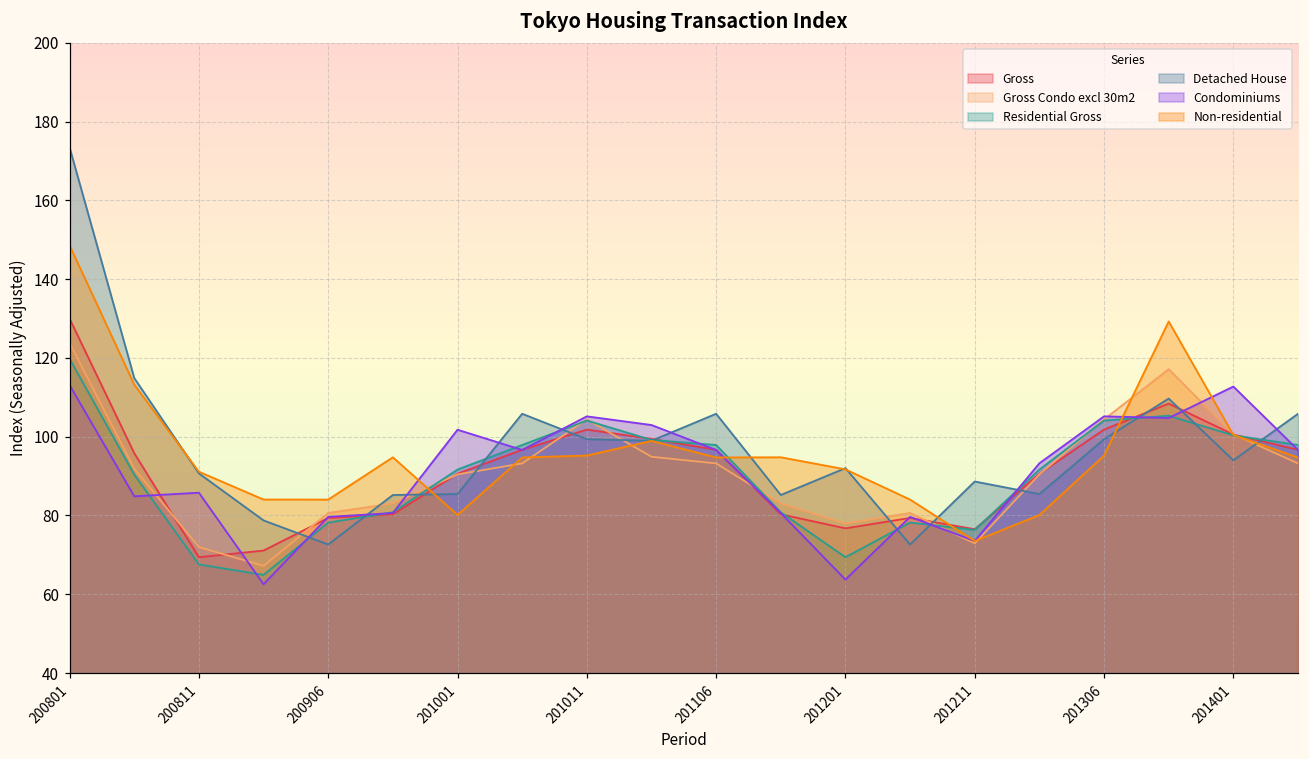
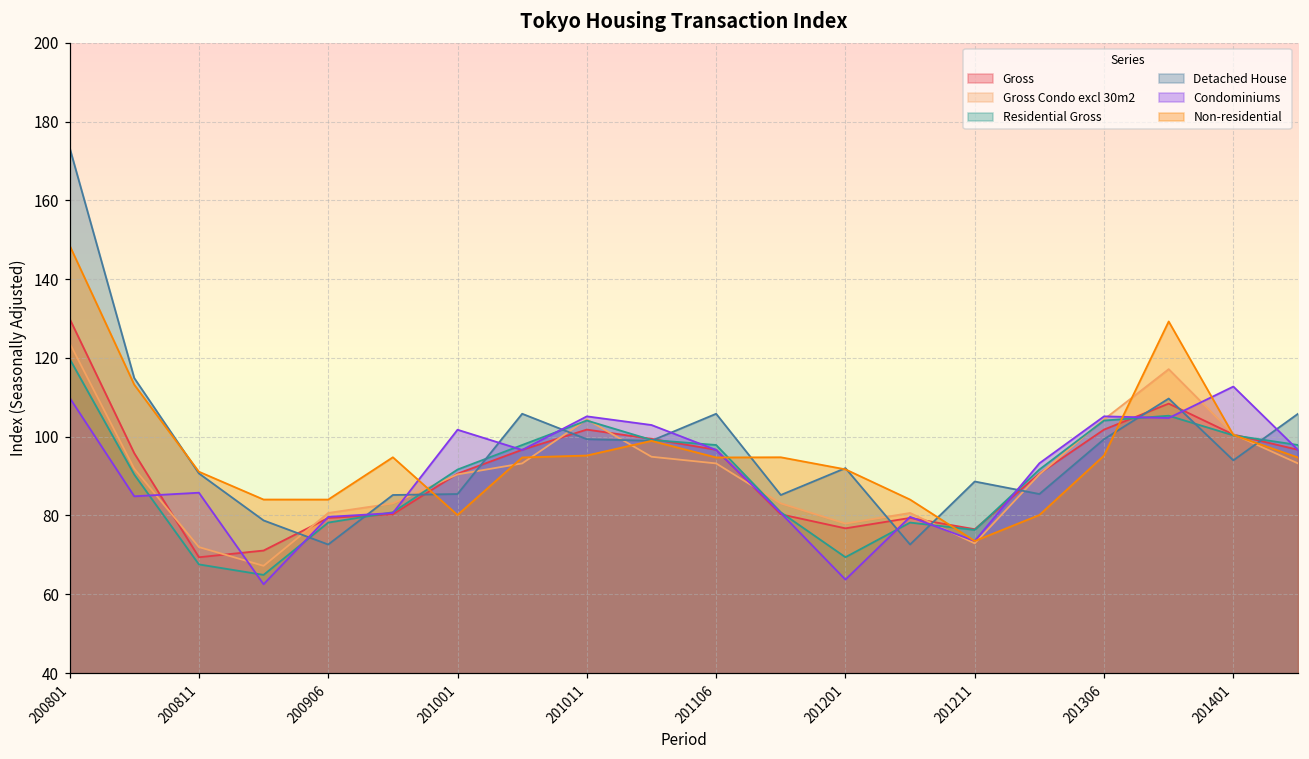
  {
    "Condominiums": {
-     "200801": 113,
+     "200801": 110,
      "200811": 86,
      "201001": 102,
      "201011": 105,
      "201201": 64,
      "201306": 105,
      "201401": 113
    }
  }
